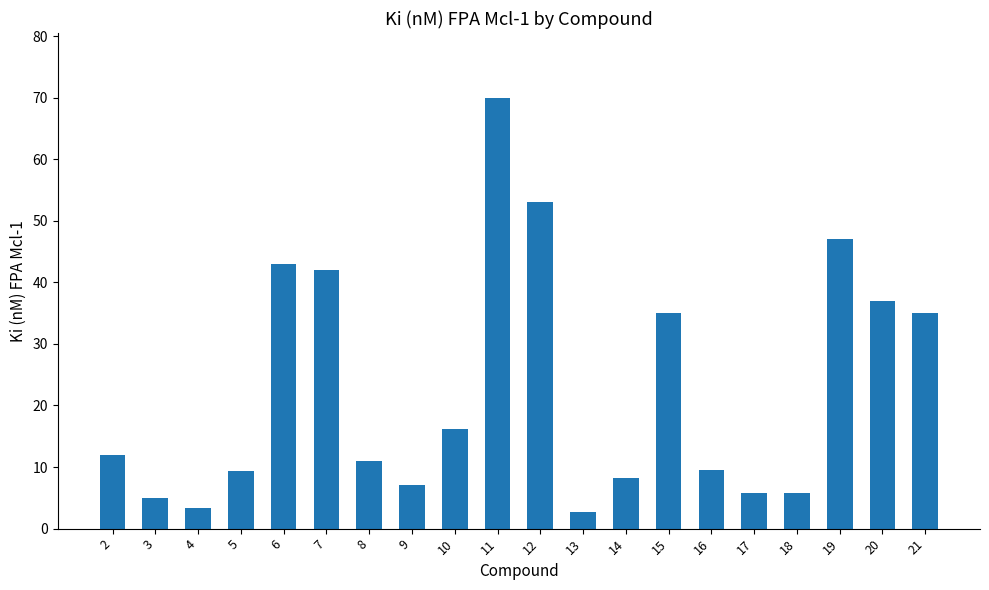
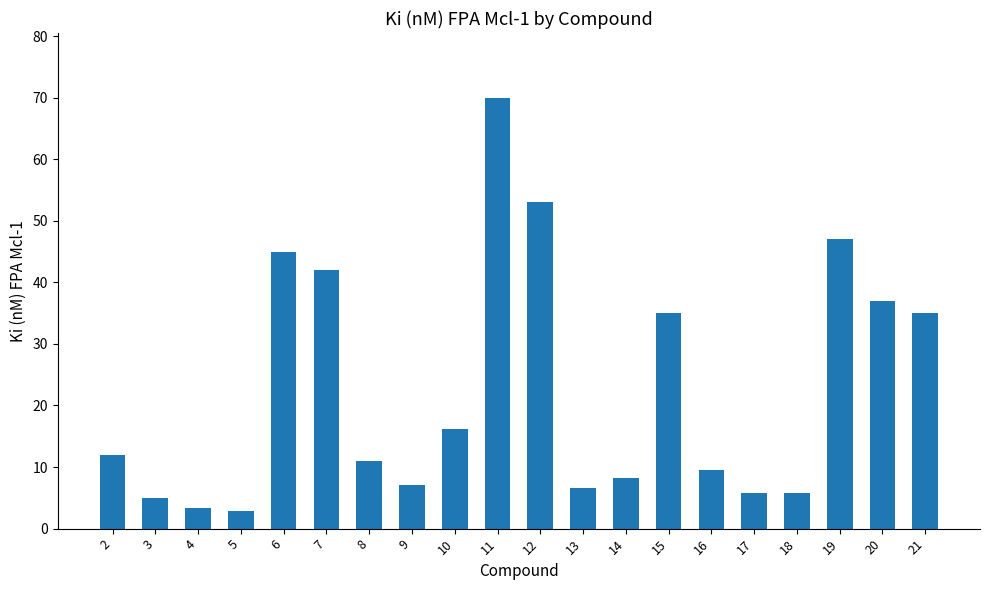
  {
    "2": 12,
    "3": 5,
    "4": 3,
-   "5": 9,
-   "6": 43,
+   "5": 3,
+   "6": 45,
    "7": 42,
    "8": 11,
    "9": 7,
    "10": 16,
    "11": 70,
    "12": 53,
-   "13": 3,
+   "13": 7,
    "14": 8,
    "15": 35,
    "16": 10,
    "17": 6,
    "18": 6,
    "19": 47,
    "20": 37,
    "21": 35
  }
